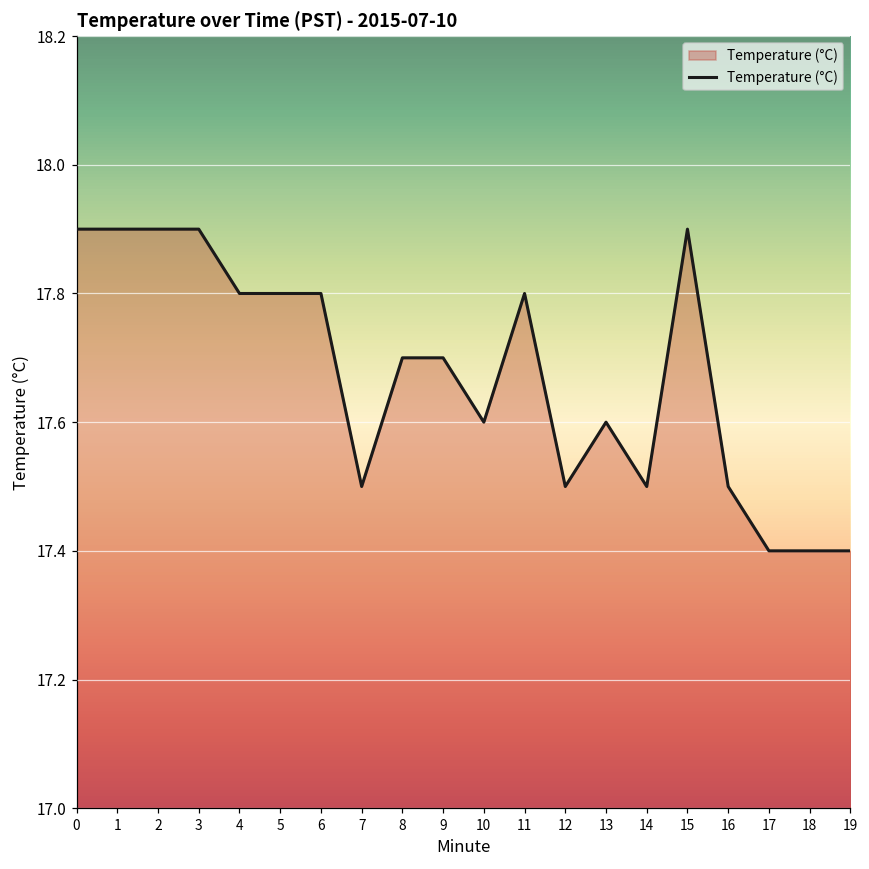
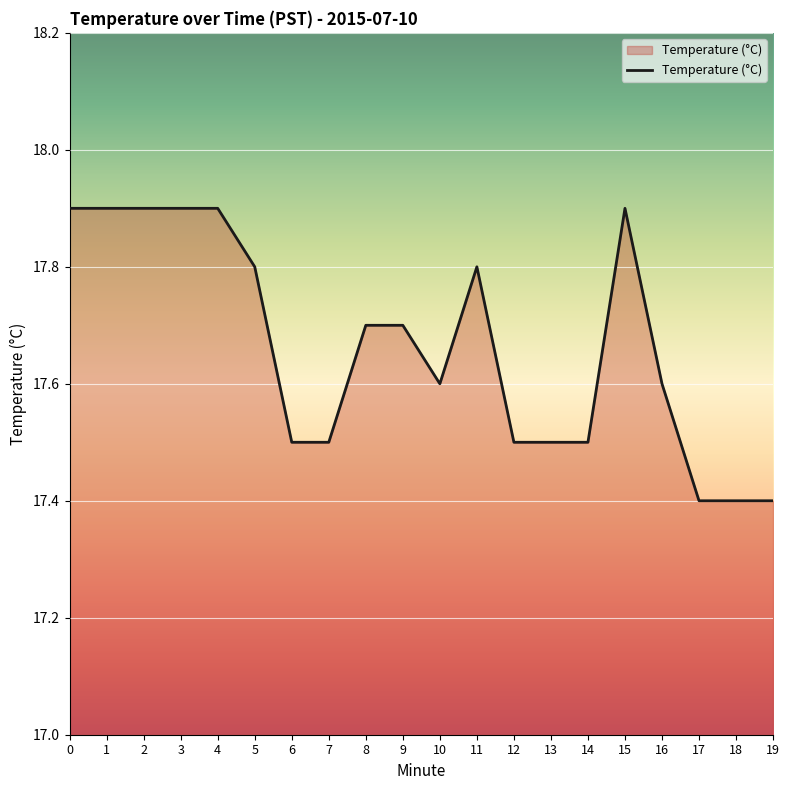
  {
    "0": 17.9,
    "1": 17.9,
    "2": 17.9,
    "3": 17.9,
-   "4": 17.8,
+   "4": 17.9,
    "5": 17.8,
-   "6": 17.8,
+   "6": 17.5,
    "7": 17.5,
    "8": 17.7,
    "9": 17.7,
    "10": 17.6,
    "11": 17.8,
    "12": 17.5,
-   "13": 17.6,
+   "13": 17.5,
    "14": 17.5,
    "15": 17.9,
-   "16": 17.5,
+   "16": 17.6,
    "17": 17.4,
    "18": 17.4,
    "19": 17.4
  }
